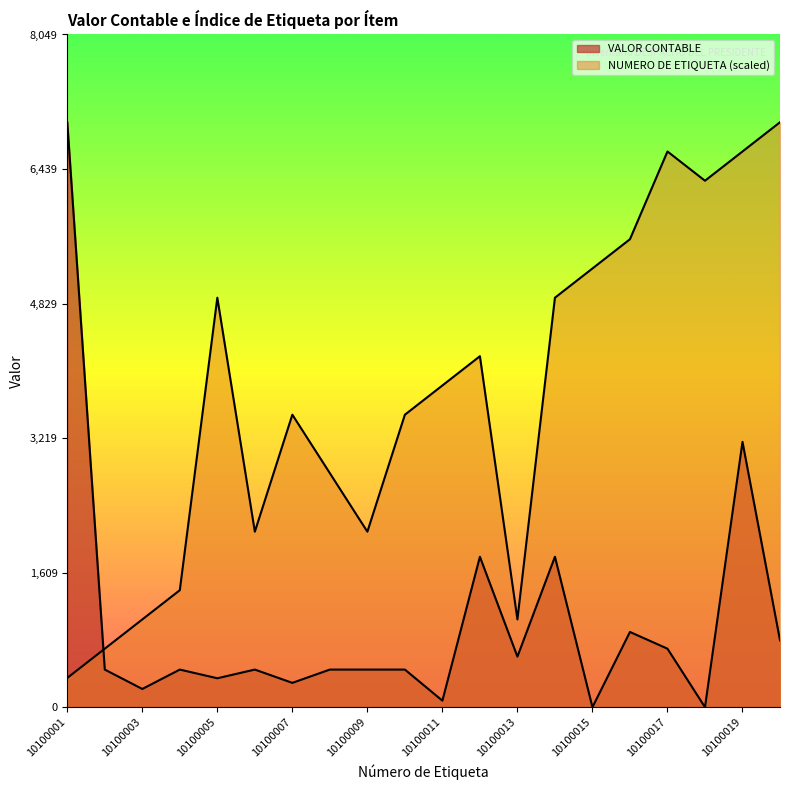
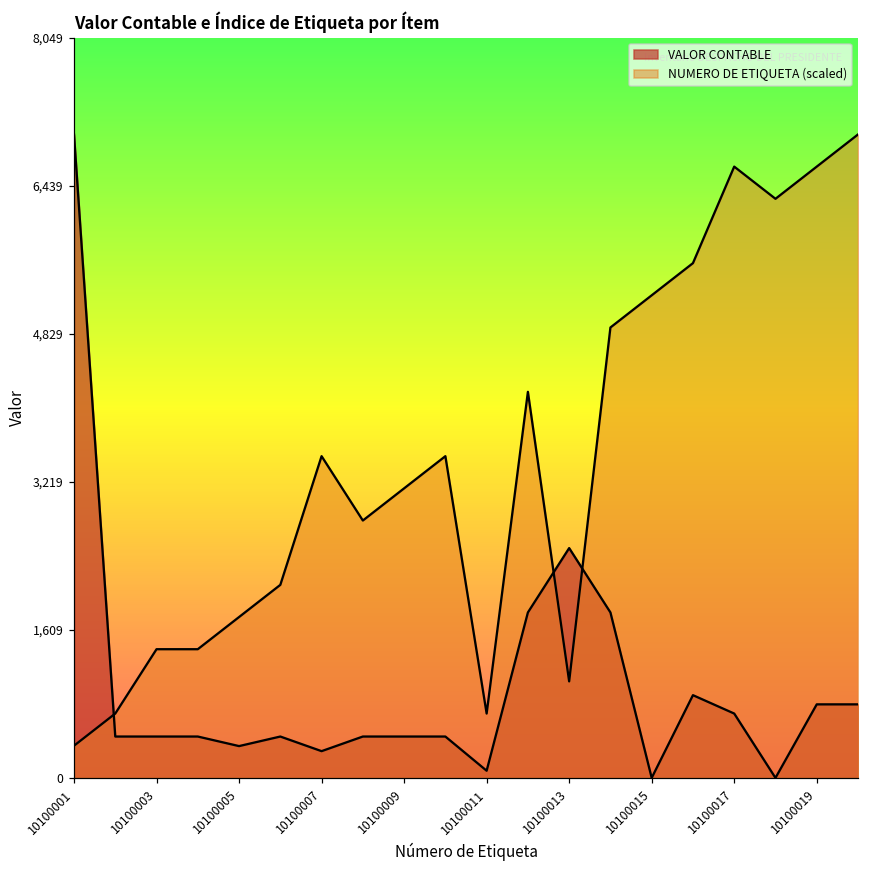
  {
    "VALOR CONTABLE": {
      "10100001": "7,000",
-     "10100003": "200",
+     "10100003": "400",
      "10100005": "300",
      "10100007": "300",
      "10100009": "400",
      "10100011": "100",
-     "10100013": "600",
+     "10100013": "2,500",
      "10100015": "0",
      "10100017": "700",
-     "10100019": "3,200"
+     "10100019": "800"
    },
    "NUMERO DE ETIQUETA (scaled)": {
      "10100001": "300",
-     "10100003": "1,000",
-     "10100005": "4,900",
+     "10100003": "1,400",
+     "10100005": "1,700",
      "10100007": "3,500",
-     "10100009": "2,100",
-     "10100011": "3,800",
+     "10100009": "3,100",
+     "10100011": "700",
      "10100013": "1,000",
      "10100015": "5,200",
      "10100017": "6,600",
      "10100019": "6,600"
    }
  }
